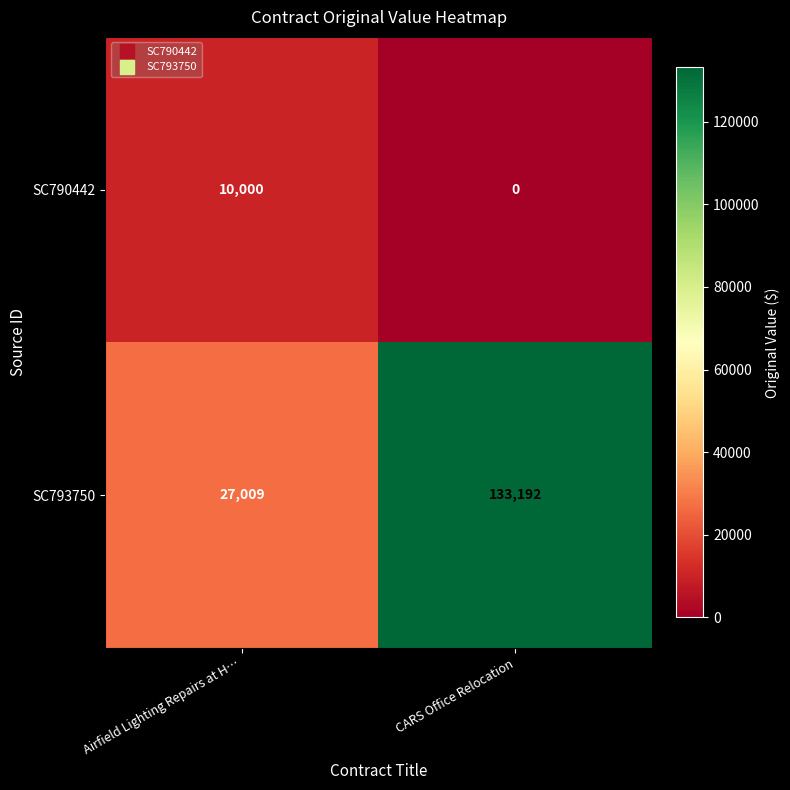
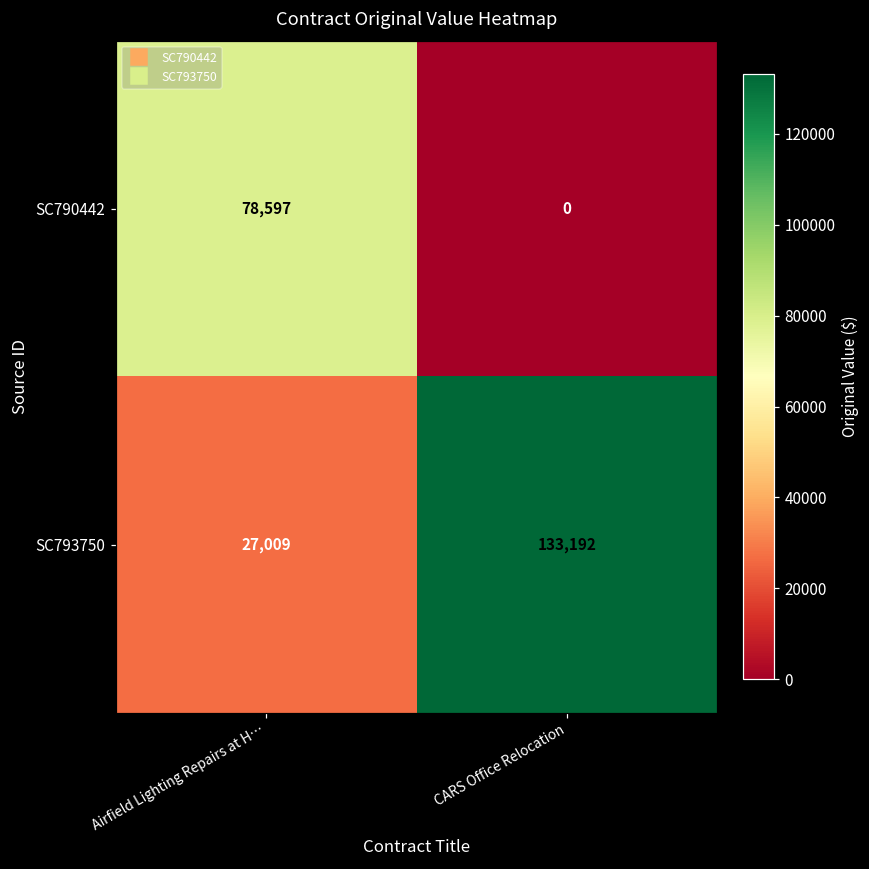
  {
    "SC790442": {
-     "Airfield Lighting Repairs at H…": "10,000",
+     "Airfield Lighting Repairs at H…": "78,597",
      "CARS Office Relocation": "0"
    },
    "SC793750": {
      "Airfield Lighting Repairs at H…": "27,009",
      "CARS Office Relocation": "133,192"
    }
  }
